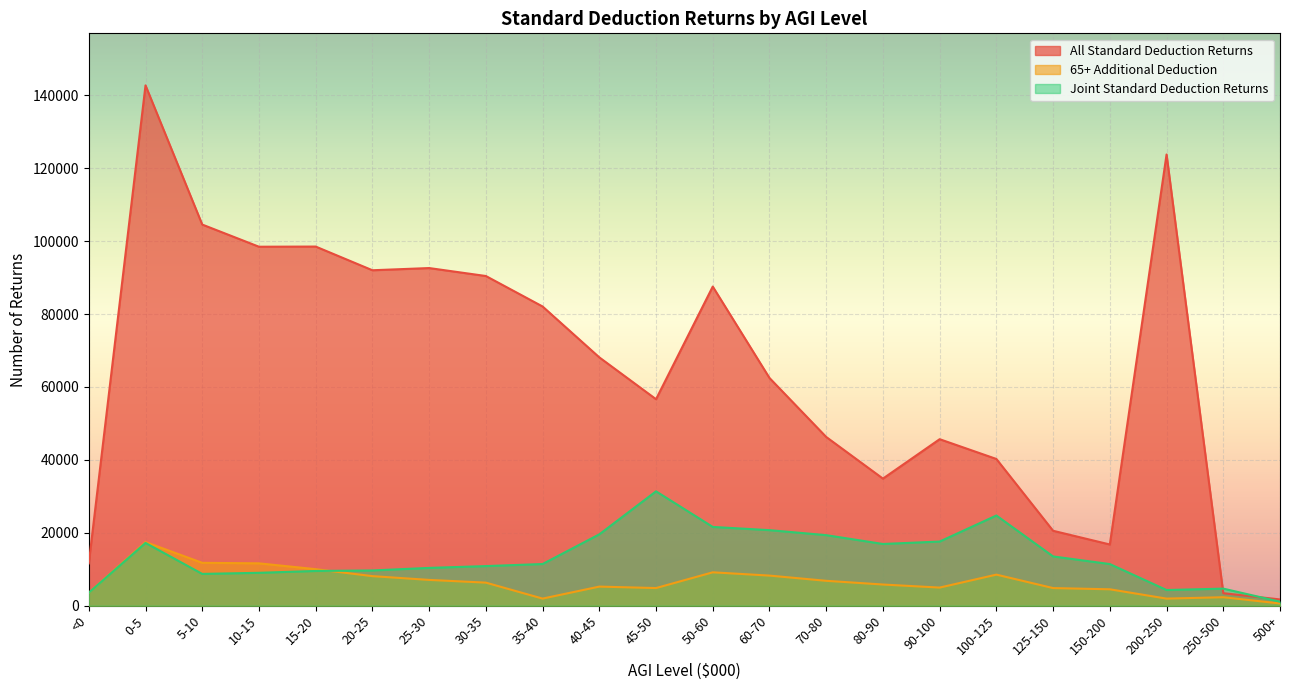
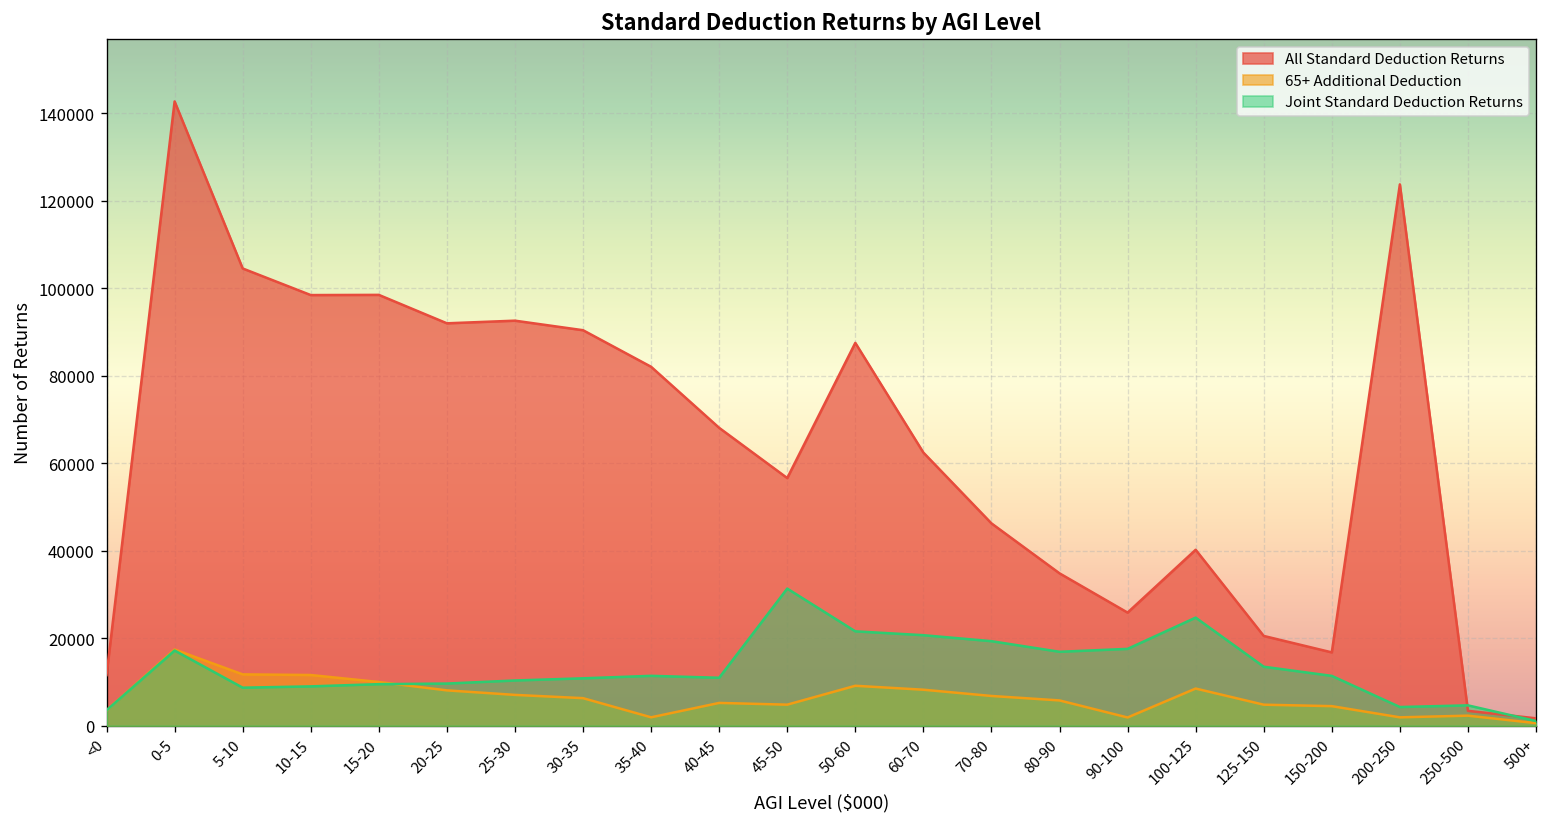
  {
    "All Standard Deduction Returns": {
      "<0": 12000,
      "0-5": 143000,
      "5-10": 105000,
      "10-15": 98000,
      "15-20": 99000,
      "20-25": 92000,
      "25-30": 93000,
      "30-35": 90000,
      "35-40": 82000,
      "40-45": 68000,
      "45-50": 57000,
      "50-60": 88000,
      "60-70": 62000,
      "70-80": 46000,
      "80-90": 35000,
-     "90-100": 46000,
+     "90-100": 26000,
      "100-125": 40000,
      "125-150": 21000,
      "150-200": 17000,
      "200-250": 124000,
      "250-500": 3000
    },
    "65+ Additional Deduction": {
      "5-10": 12000,
      "10-15": 12000,
      "20-25": 8000,
      "25-30": 7000,
      "30-35": 6000,
      "35-40": 2000,
      "40-45": 5000,
      "45-50": 5000,
      "50-60": 9000,
      "60-70": 8000,
      "70-80": 7000,
      "80-90": 6000,
-     "90-100": 5000,
+     "90-100": 2000,
      "100-125": 9000,
      "125-150": 5000,
      "150-200": 5000,
      "200-250": 2000,
      "250-500": 2000
    },
    "Joint Standard Deduction Returns": {
      "5-10": 9000,
      "10-15": 9000,
      "20-25": 10000,
      "25-30": 10000,
      "30-35": 11000,
      "35-40": 11000,
-     "40-45": 20000,
+     "40-45": 11000,
      "45-50": 31000,
      "50-60": 22000,
      "60-70": 21000,
      "70-80": 19000,
      "80-90": 17000,
      "90-100": 18000,
      "100-125": 25000,
      "125-150": 14000,
      "150-200": 11000,
      "200-250": 4000,
      "250-500": 5000
    }
  }
